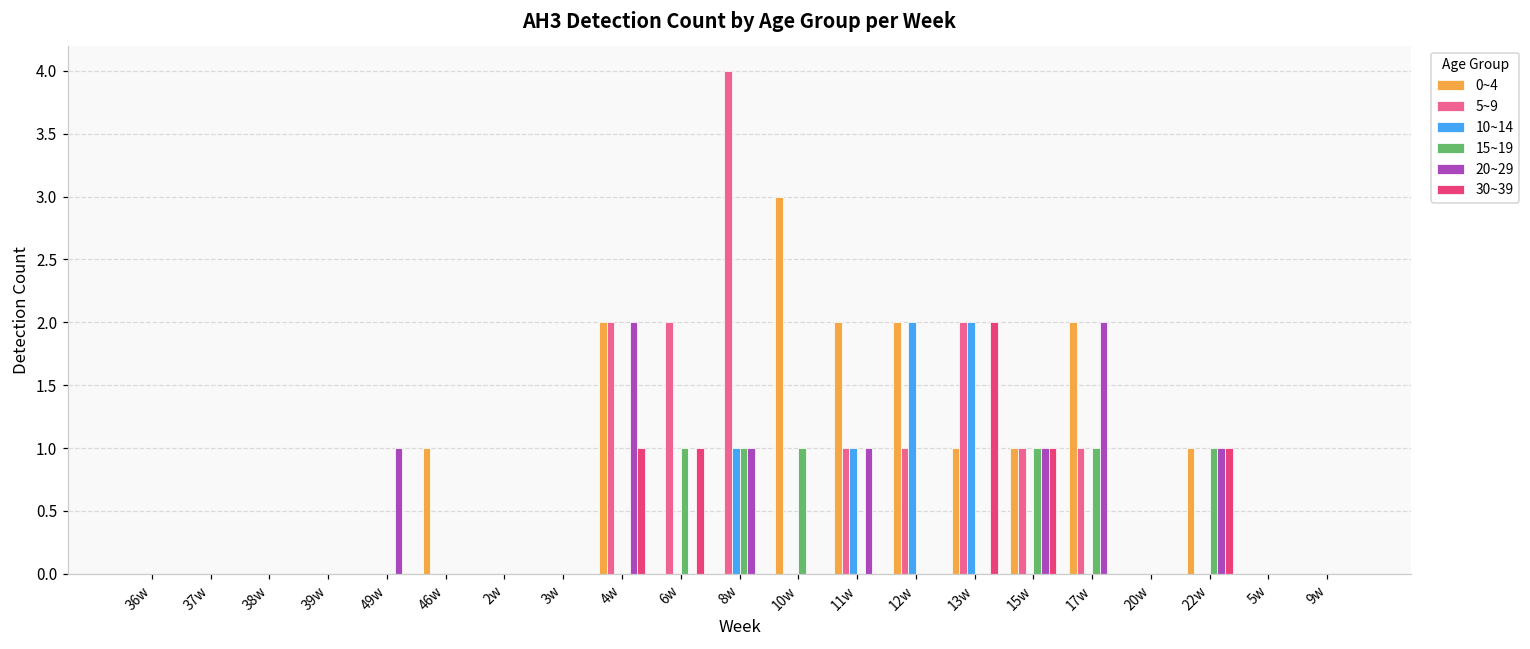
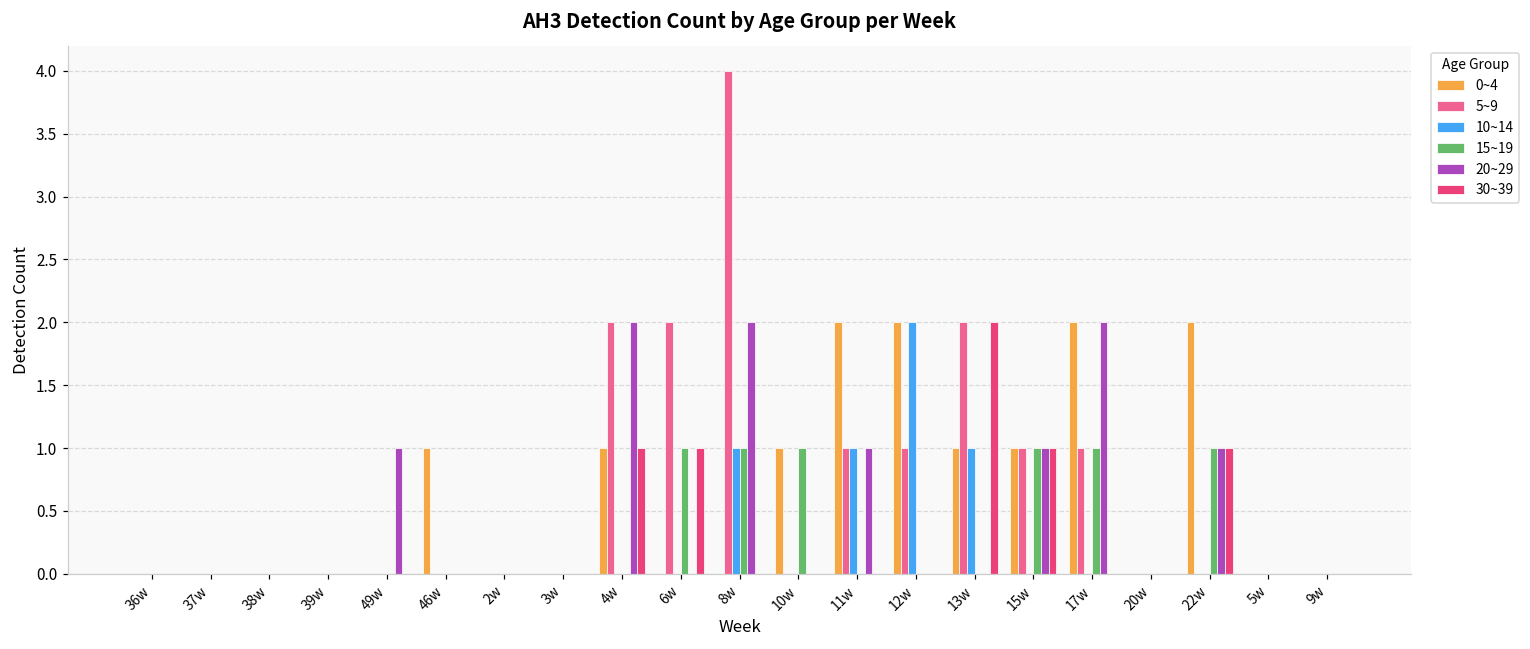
  {
    "0~4": {
      "36w": 0,
      "37w": 0,
      "38w": 0,
      "39w": 0,
      "49w": 0,
      "46w": 1,
      "2w": 0,
      "3w": 0,
-     "4w": 2,
+     "4w": 1,
      "6w": 0,
      "8w": 0,
-     "10w": 3,
+     "10w": 1,
      "11w": 2,
      "12w": 2,
      "13w": 1,
      "15w": 1,
      "17w": 2,
      "20w": 0,
-     "22w": 1,
+     "22w": 2,
      "5w": 0,
      "9w": 0
    },
    "10~14": {
      "36w": 0,
      "37w": 0,
      "38w": 0,
      "39w": 0,
      "49w": 0,
      "46w": 0,
      "2w": 0,
      "3w": 0,
      "4w": 0,
      "6w": 0,
      "8w": 1,
      "10w": 0,
      "11w": 1,
      "12w": 2,
-     "13w": 2,
+     "13w": 1,
      "15w": 0,
      "17w": 0,
      "20w": 0,
      "22w": 0,
      "5w": 0,
      "9w": 0
    },
    "15~19": {
      "36w": 0,
      "37w": 0,
      "38w": 0,
      "39w": 0,
      "49w": 0,
      "46w": 0,
      "2w": 0,
      "3w": 0,
      "4w": 0,
      "6w": 1,
      "8w": 1,
      "10w": 1,
      "11w": 0,
      "12w": 0,
      "13w": 0,
      "15w": 1,
      "17w": 1,
      "20w": 0,
      "22w": 1,
      "5w": 0,
      "9w": 0
    },
    "20~29": {
      "36w": 0,
      "37w": 0,
      "38w": 0,
      "39w": 0,
      "49w": 1,
      "46w": 0,
      "2w": 0,
      "3w": 0,
      "4w": 2,
      "6w": 0,
-     "8w": 1,
+     "8w": 2,
      "10w": 0,
      "11w": 1,
      "12w": 0,
      "13w": 0,
      "15w": 1,
      "17w": 2,
      "20w": 0,
      "22w": 1,
      "5w": 0,
      "9w": 0
    }
  }
